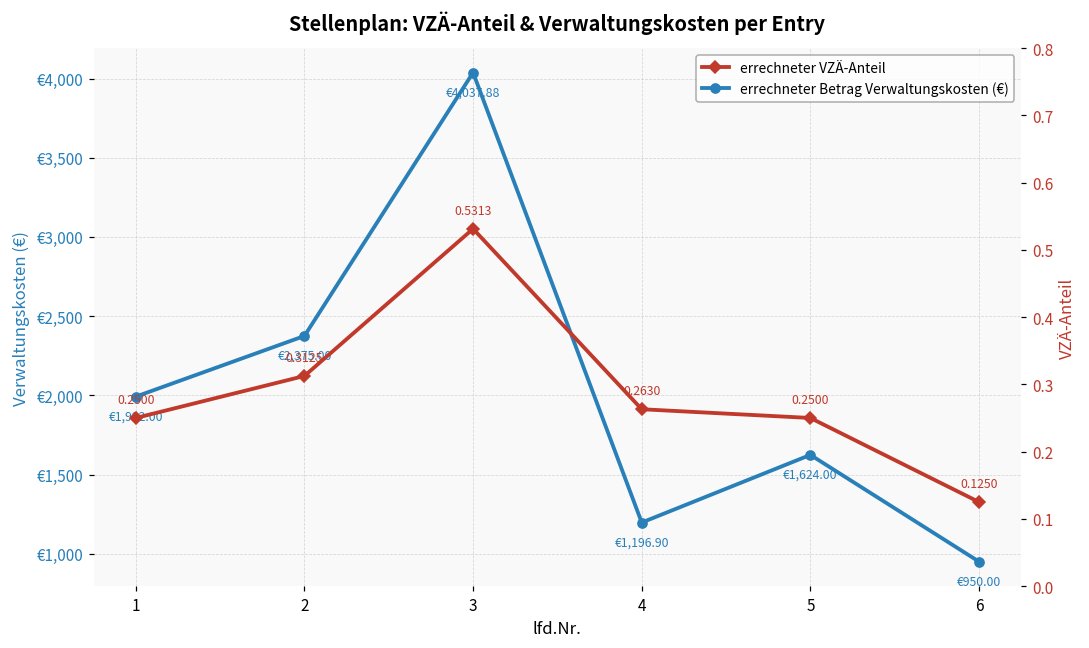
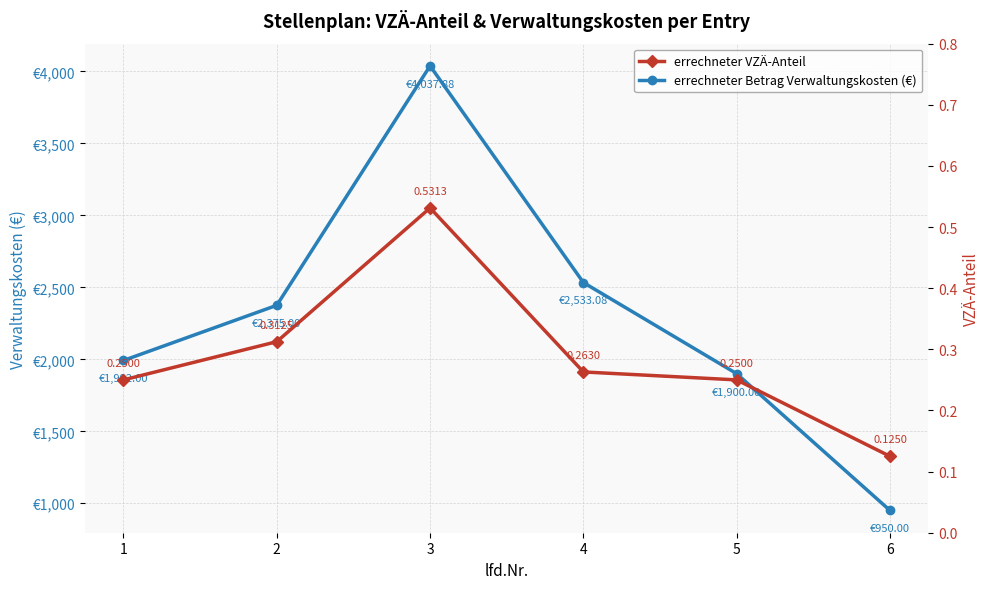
  {
    "errechneter Betrag Verwaltungskosten (€)": {
      "3": "€4,037.88",
-     "4": "€1,196.90",
-     "5": "€1,624.00",
+     "4": "€2,533.08",
+     "5": "€1,900.00",
      "6": "€950.00"
    },
    "errechneter VZÄ-Anteil": {
      "3": "0.5313",
      "4": "0.2630",
      "5": "0.2500",
      "6": "0.1250"
    }
  }
